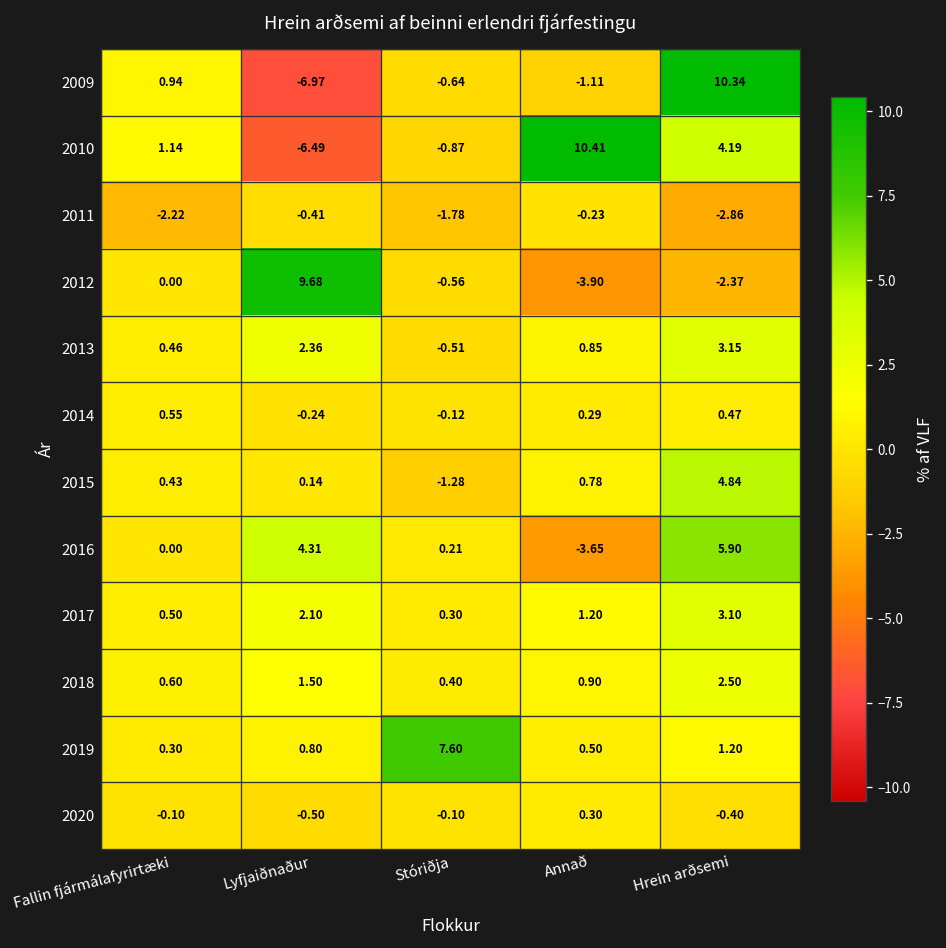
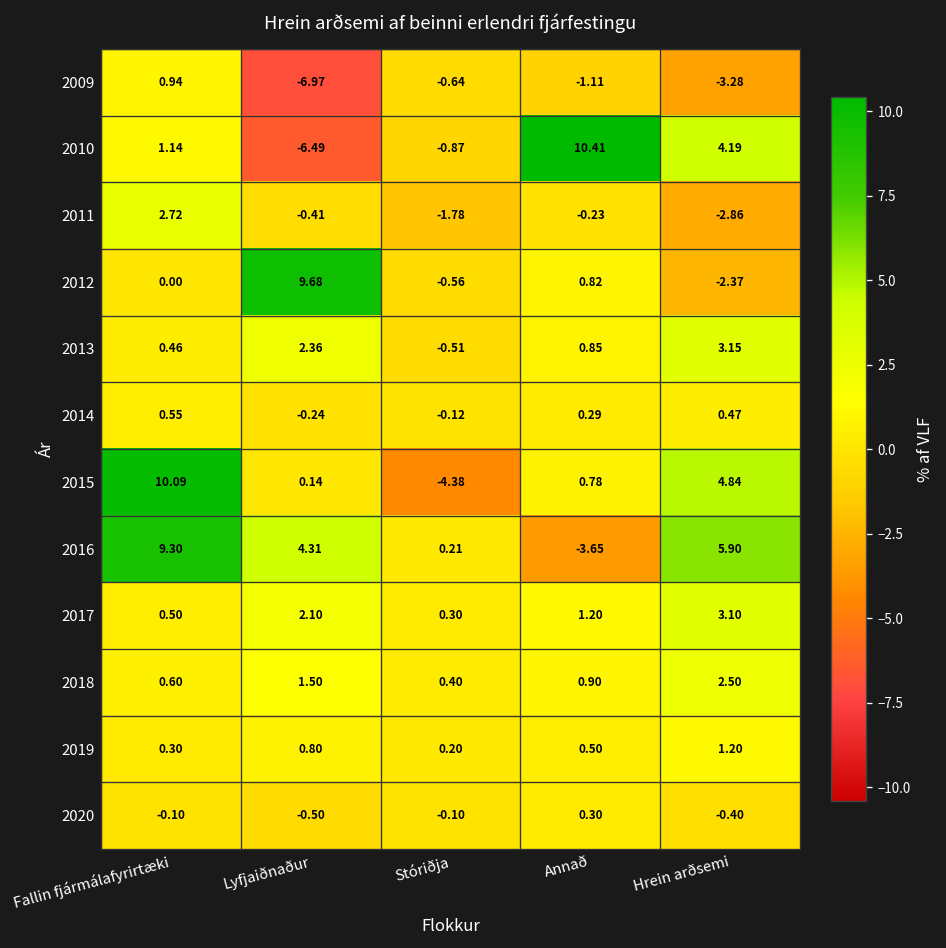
  {
    "2009": {
      "Fallin fjármálafyrirtæki": 0.94,
      "Lyfjaiðnaður": -6.97,
      "Stóriðja": -0.64,
      "Annað": -1.11,
-     "Hrein arðsemi": 10.34
+     "Hrein arðsemi": -3.28
    },
    "2010": {
      "Fallin fjármálafyrirtæki": 1.14,
      "Lyfjaiðnaður": -6.49,
      "Stóriðja": -0.87,
      "Annað": 10.41,
      "Hrein arðsemi": 4.19
    },
    "2011": {
-     "Fallin fjármálafyrirtæki": -2.22,
+     "Fallin fjármálafyrirtæki": 2.72,
      "Lyfjaiðnaður": -0.41,
      "Stóriðja": -1.78,
      "Annað": -0.23,
      "Hrein arðsemi": -2.86
    },
    "2012": {
      "Fallin fjármálafyrirtæki": 0.00,
      "Lyfjaiðnaður": 9.68,
      "Stóriðja": -0.56,
-     "Annað": -3.90,
+     "Annað": 0.82,
      "Hrein arðsemi": -2.37
    },
    "2013": {
      "Fallin fjármálafyrirtæki": 0.46,
      "Lyfjaiðnaður": 2.36,
      "Stóriðja": -0.51,
      "Annað": 0.85,
      "Hrein arðsemi": 3.15
    },
    "2014": {
      "Fallin fjármálafyrirtæki": 0.55,
      "Lyfjaiðnaður": -0.24,
      "Stóriðja": -0.12,
      "Annað": 0.29,
      "Hrein arðsemi": 0.47
    },
    "2015": {
-     "Fallin fjármálafyrirtæki": 0.43,
+     "Fallin fjármálafyrirtæki": 10.09,
      "Lyfjaiðnaður": 0.14,
-     "Stóriðja": -1.28,
+     "Stóriðja": -4.38,
      "Annað": 0.78,
      "Hrein arðsemi": 4.84
    },
    "2016": {
-     "Fallin fjármálafyrirtæki": 0.00,
+     "Fallin fjármálafyrirtæki": 9.30,
      "Lyfjaiðnaður": 4.31,
      "Stóriðja": 0.21,
      "Annað": -3.65,
      "Hrein arðsemi": 5.90
    },
    "2017": {
      "Fallin fjármálafyrirtæki": 0.50,
      "Lyfjaiðnaður": 2.10,
      "Stóriðja": 0.30,
      "Annað": 1.20,
      "Hrein arðsemi": 3.10
    },
    "2018": {
      "Fallin fjármálafyrirtæki": 0.60,
      "Lyfjaiðnaður": 1.50,
      "Stóriðja": 0.40,
      "Annað": 0.90,
      "Hrein arðsemi": 2.50
    },
    "2019": {
      "Fallin fjármálafyrirtæki": 0.30,
      "Lyfjaiðnaður": 0.80,
-     "Stóriðja": 7.60,
+     "Stóriðja": 0.20,
      "Annað": 0.50,
      "Hrein arðsemi": 1.20
    },
    "2020": {
      "Fallin fjármálafyrirtæki": -0.10,
      "Lyfjaiðnaður": -0.50,
      "Stóriðja": -0.10,
      "Annað": 0.30,
      "Hrein arðsemi": -0.40
    }
  }
